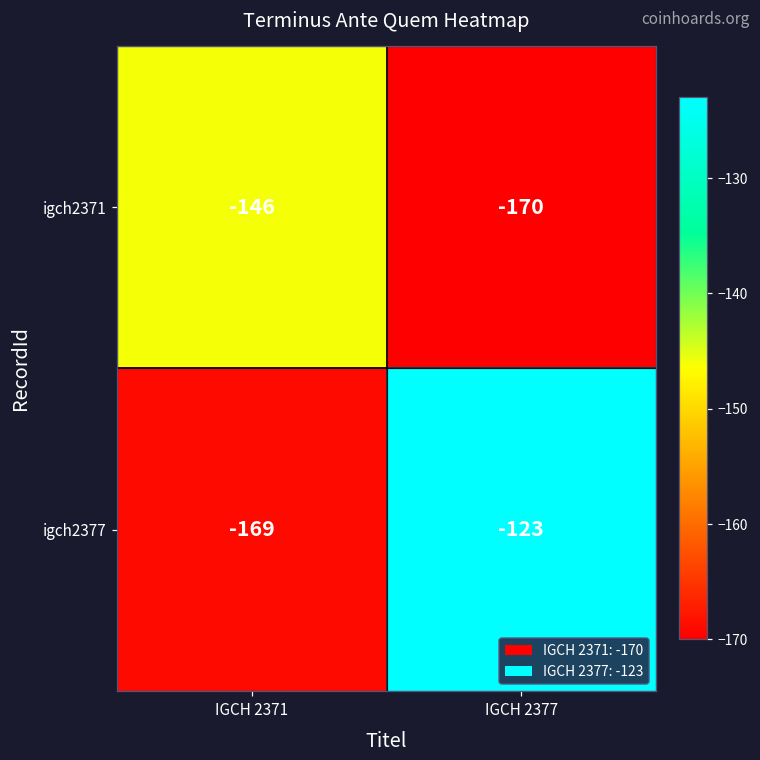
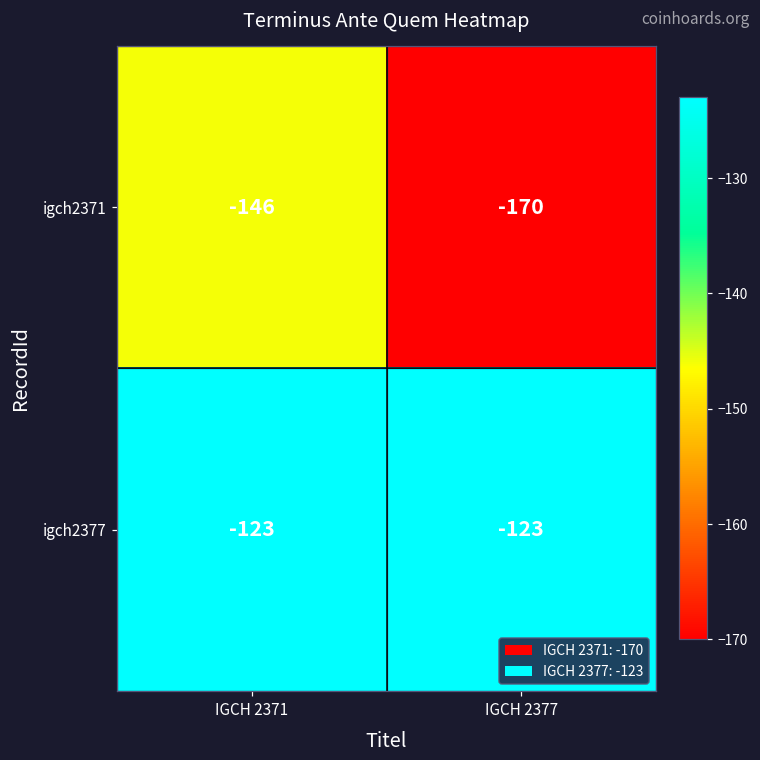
  {
    "igch2371": {
      "IGCH 2371": -146,
      "IGCH 2377": -170
    },
    "igch2377": {
-     "IGCH 2371": -169,
+     "IGCH 2371": -123,
      "IGCH 2377": -123
    }
  }
